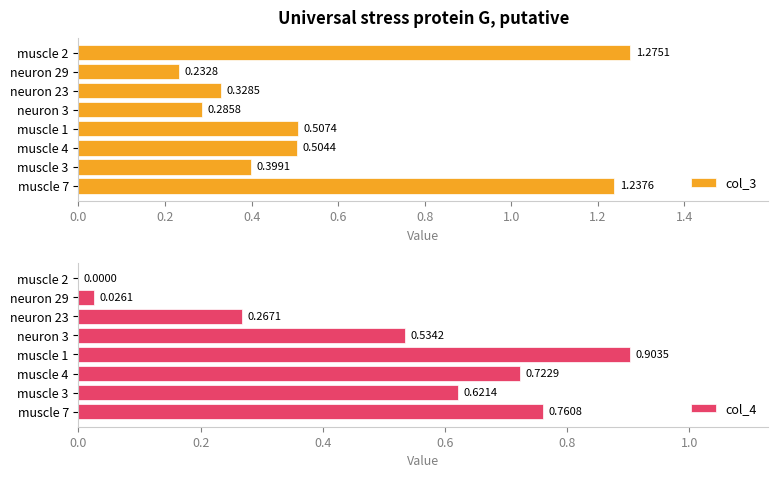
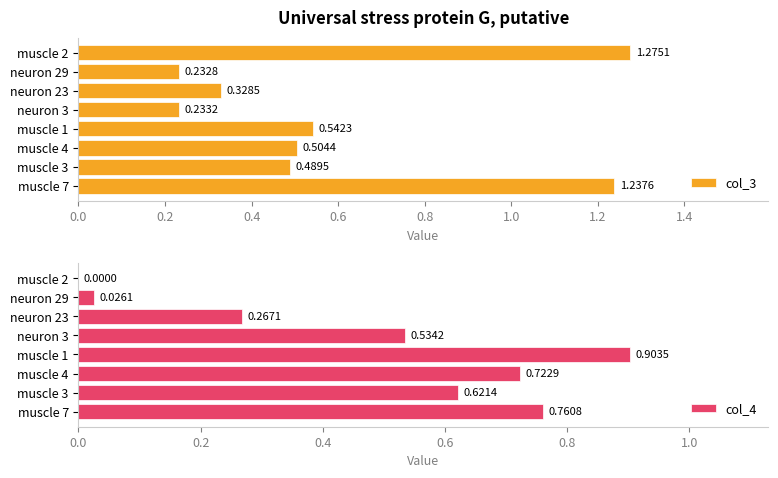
  {
    "Universal stress protein G, putative": {
      "muscle 2": 1.2751,
      "neuron 29": 0.2328,
      "neuron 23": 0.3285,
-     "neuron 3": 0.2858,
-     "muscle 1": 0.5074,
+     "neuron 3": 0.2332,
+     "muscle 1": 0.5423,
      "muscle 4": 0.5044,
-     "muscle 3": 0.3991,
+     "muscle 3": 0.4895,
      "muscle 7": 1.2376
    }
  }
